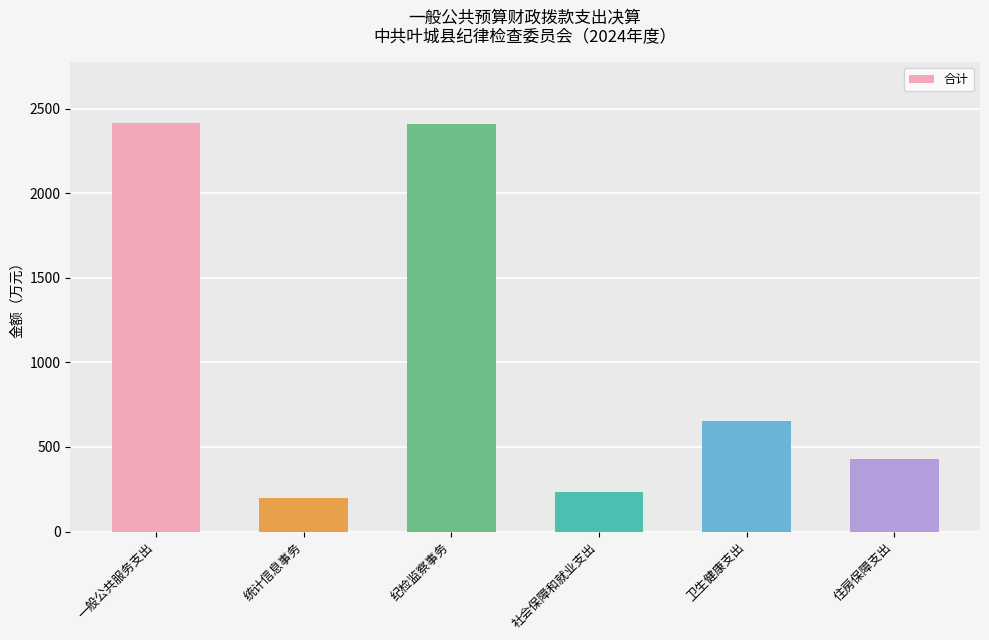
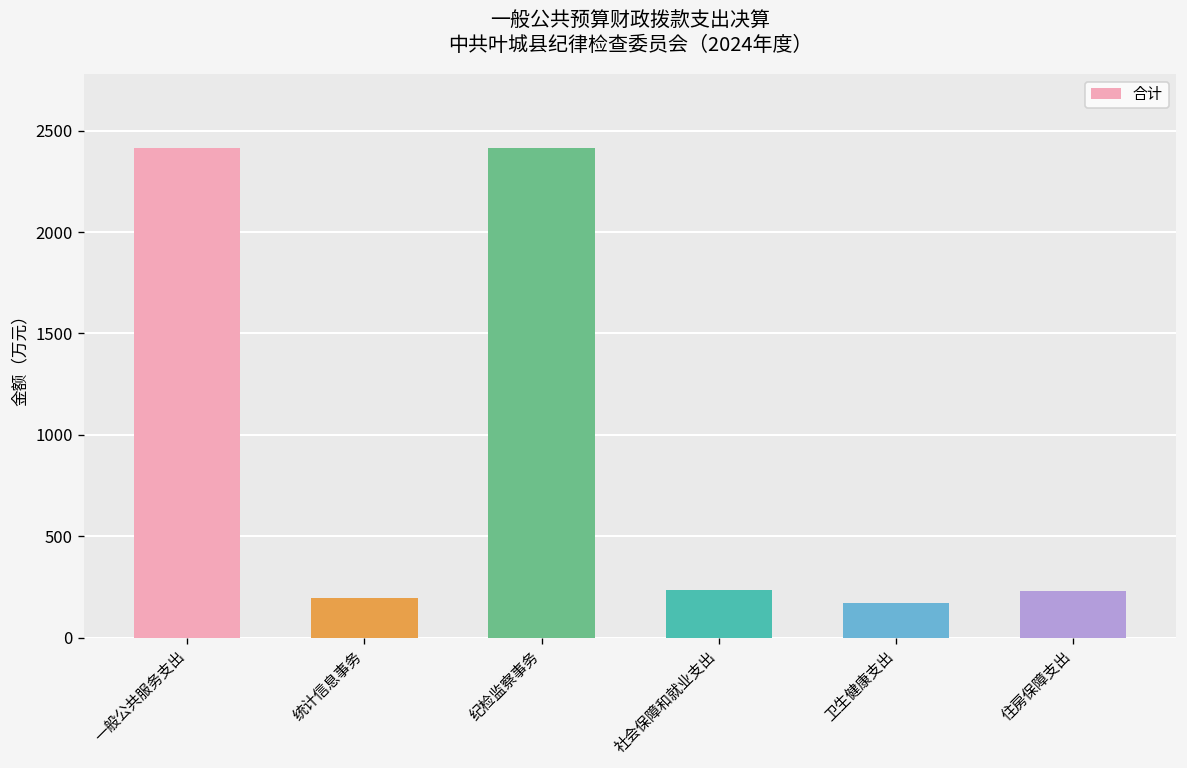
  {
    "一般公共服务支出": 2410,
    "统计信息事务": 200,
    "纪检监察事务": 2410,
    "社会保障和就业支出": 230,
-   "卫生健康支出": 650,
-   "住房保障支出": 430
+   "卫生健康支出": 170,
+   "住房保障支出": 230
  }
